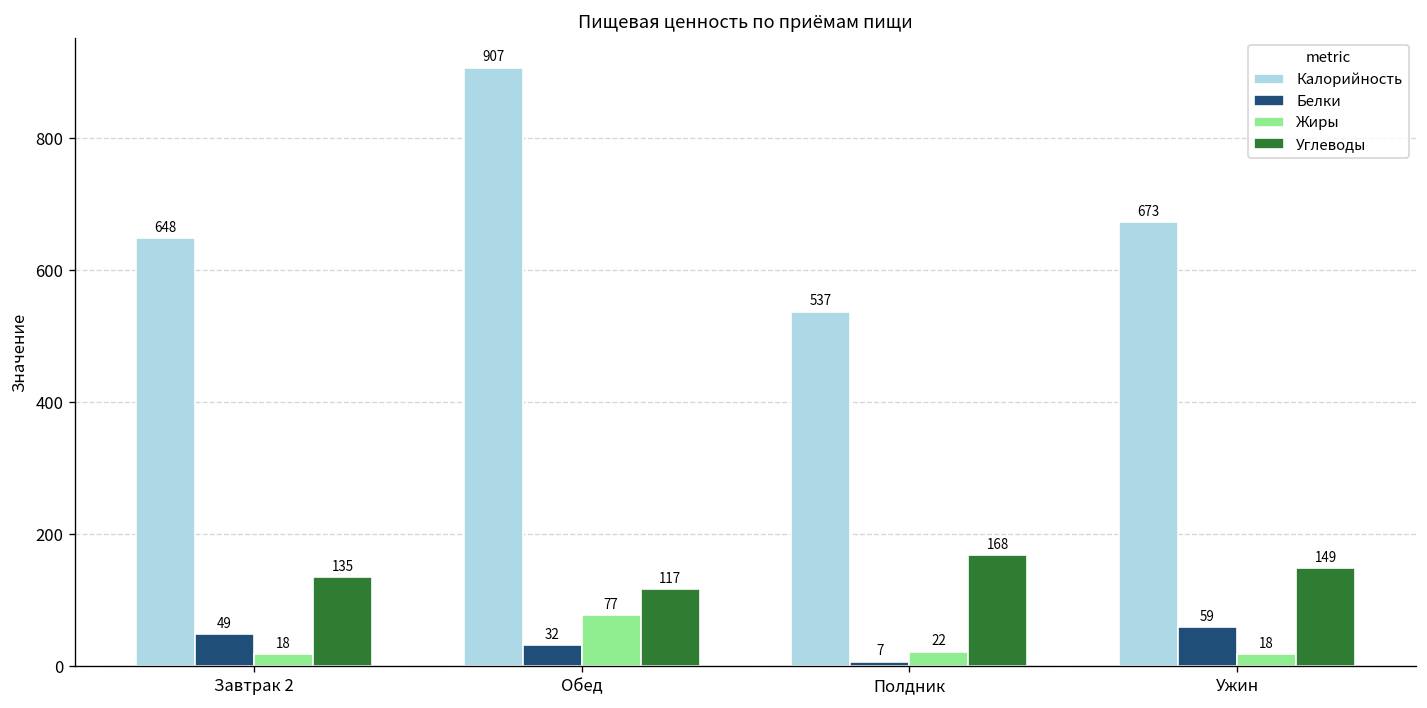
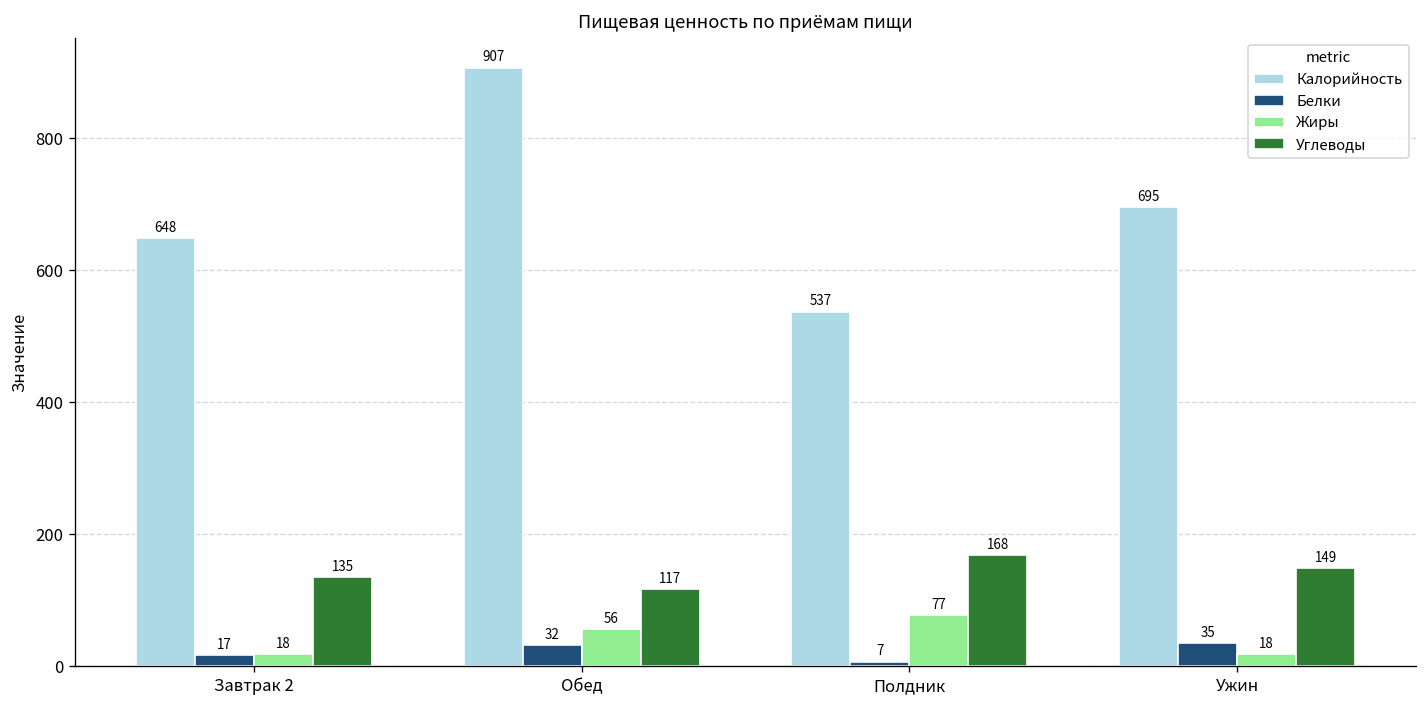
  {
    "Калорийность": {
      "Завтрак 2": 648,
      "Обед": 907,
      "Полдник": 537,
-     "Ужин": 673
+     "Ужин": 695
    },
    "Белки": {
-     "Завтрак 2": 49,
+     "Завтрак 2": 17,
      "Обед": 32,
      "Полдник": 7,
-     "Ужин": 59
+     "Ужин": 35
    },
    "Жиры": {
      "Завтрак 2": 18,
-     "Обед": 77,
-     "Полдник": 22,
+     "Обед": 56,
+     "Полдник": 77,
      "Ужин": 18
    },
    "Углеводы": {
      "Завтрак 2": 135,
      "Обед": 117,
      "Полдник": 168,
      "Ужин": 149
    }
  }
